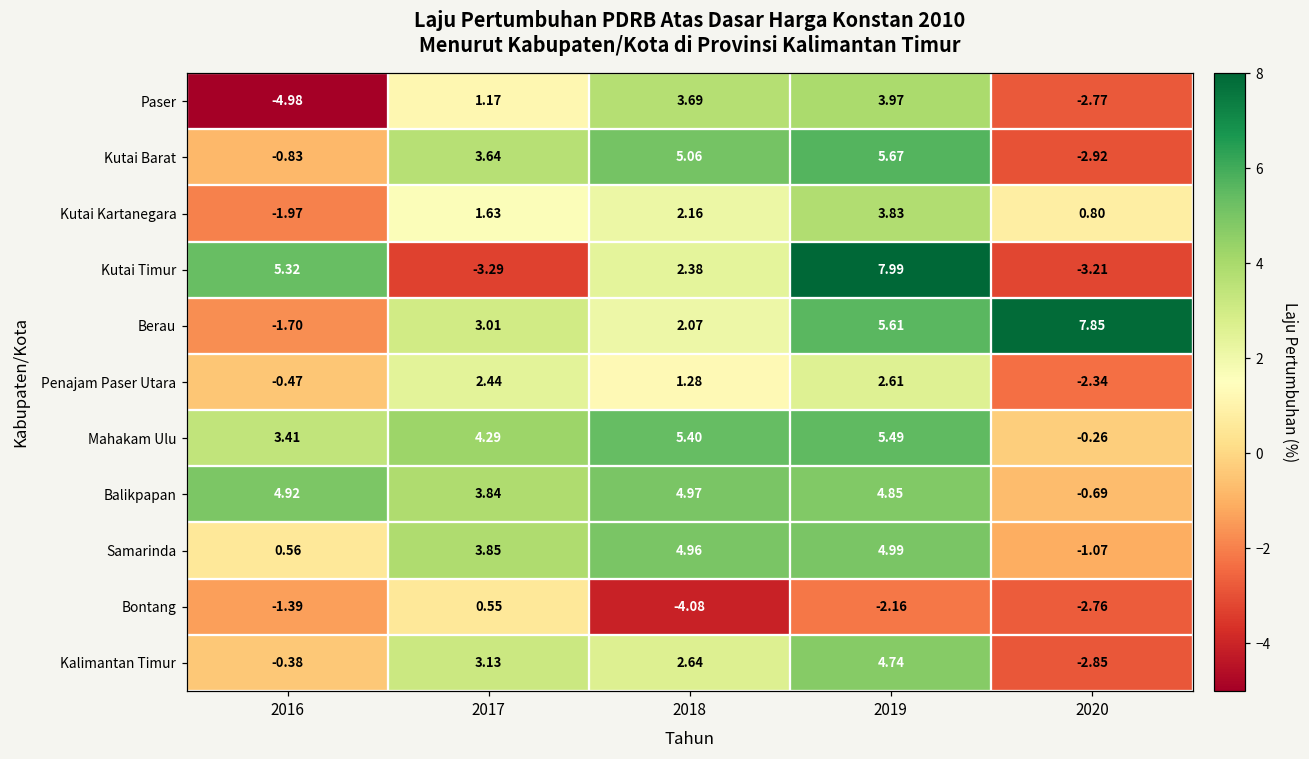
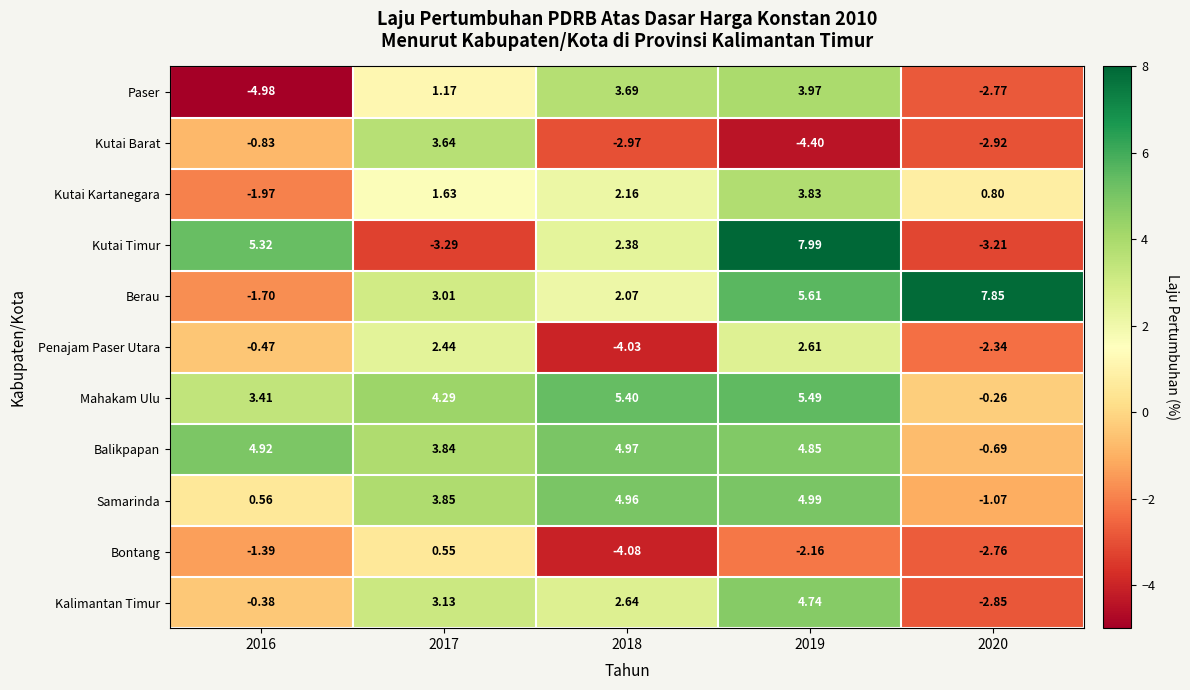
  {
    "Paser": {
      "2016": -4.98,
      "2017": 1.17,
      "2018": 3.69,
      "2019": 3.97,
      "2020": -2.77
    },
    "Kutai Barat": {
      "2016": -0.83,
      "2017": 3.64,
-     "2018": 5.06,
-     "2019": 5.67,
+     "2018": -2.97,
+     "2019": -4.40,
      "2020": -2.92
    },
    "Kutai Kartanegara": {
      "2016": -1.97,
      "2017": 1.63,
      "2018": 2.16,
      "2019": 3.83,
      "2020": 0.80
    },
    "Kutai Timur": {
      "2016": 5.32,
      "2017": -3.29,
      "2018": 2.38,
      "2019": 7.99,
      "2020": -3.21
    },
    "Berau": {
      "2016": -1.70,
      "2017": 3.01,
      "2018": 2.07,
      "2019": 5.61,
      "2020": 7.85
    },
    "Penajam Paser Utara": {
      "2016": -0.47,
      "2017": 2.44,
-     "2018": 1.28,
+     "2018": -4.03,
      "2019": 2.61,
      "2020": -2.34
    },
    "Mahakam Ulu": {
      "2016": 3.41,
      "2017": 4.29,
      "2018": 5.40,
      "2019": 5.49,
      "2020": -0.26
    },
    "Balikpapan": {
      "2016": 4.92,
      "2017": 3.84,
      "2018": 4.97,
      "2019": 4.85,
      "2020": -0.69
    },
    "Samarinda": {
      "2016": 0.56,
      "2017": 3.85,
      "2018": 4.96,
      "2019": 4.99,
      "2020": -1.07
    },
    "Bontang": {
      "2016": -1.39,
      "2017": 0.55,
      "2018": -4.08,
      "2019": -2.16,
      "2020": -2.76
    },
    "Kalimantan Timur": {
      "2016": -0.38,
      "2017": 3.13,
      "2018": 2.64,
      "2019": 4.74,
      "2020": -2.85
    }
  }
